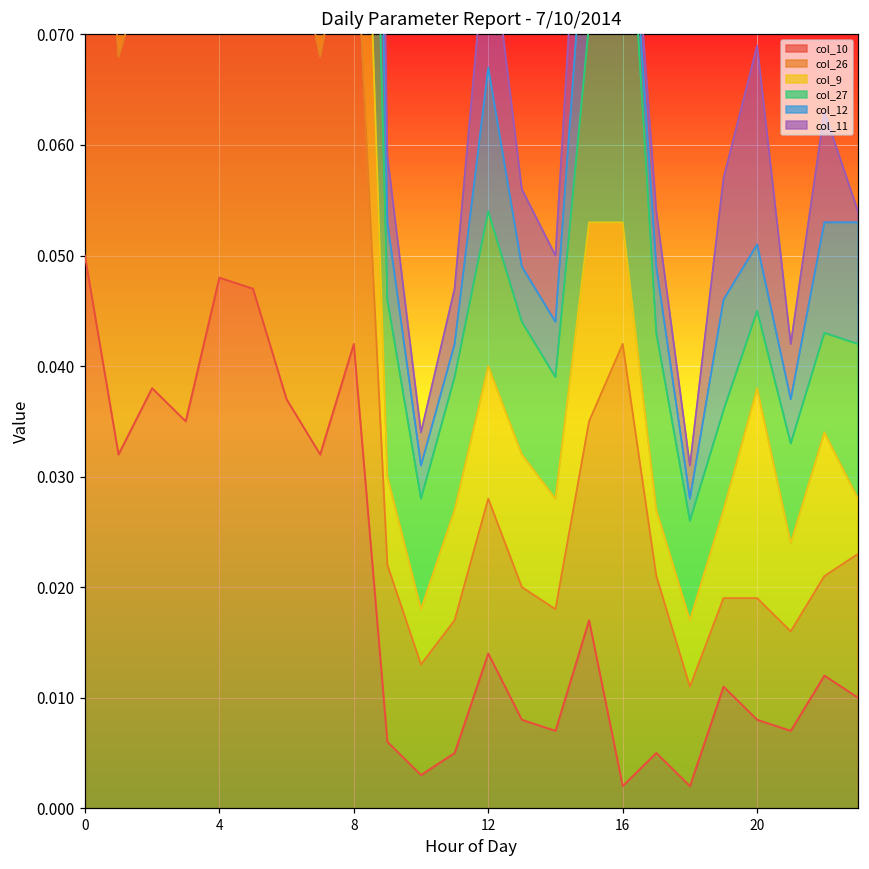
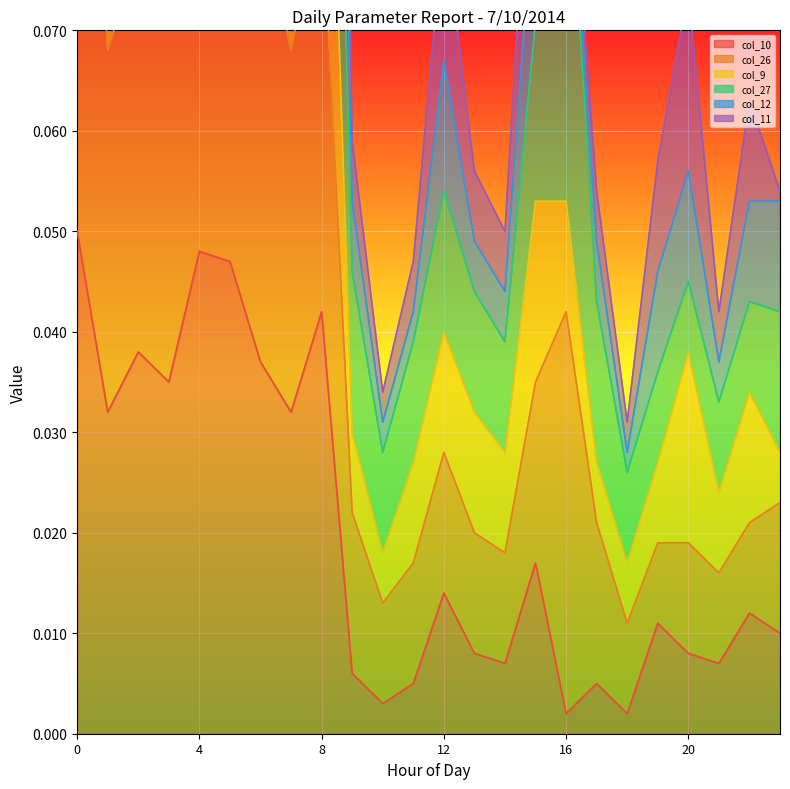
  {
    "col_9": {
      "12": 0.012,
      "16": 0.011,
      "20": 0.019
    },
    "col_27": {
      "12": 0.014,
      "20": 0.007
    },
    "col_12": {
      "12": 0.013,
-     "20": 0.006
+     "20": 0.011
    }
  }
